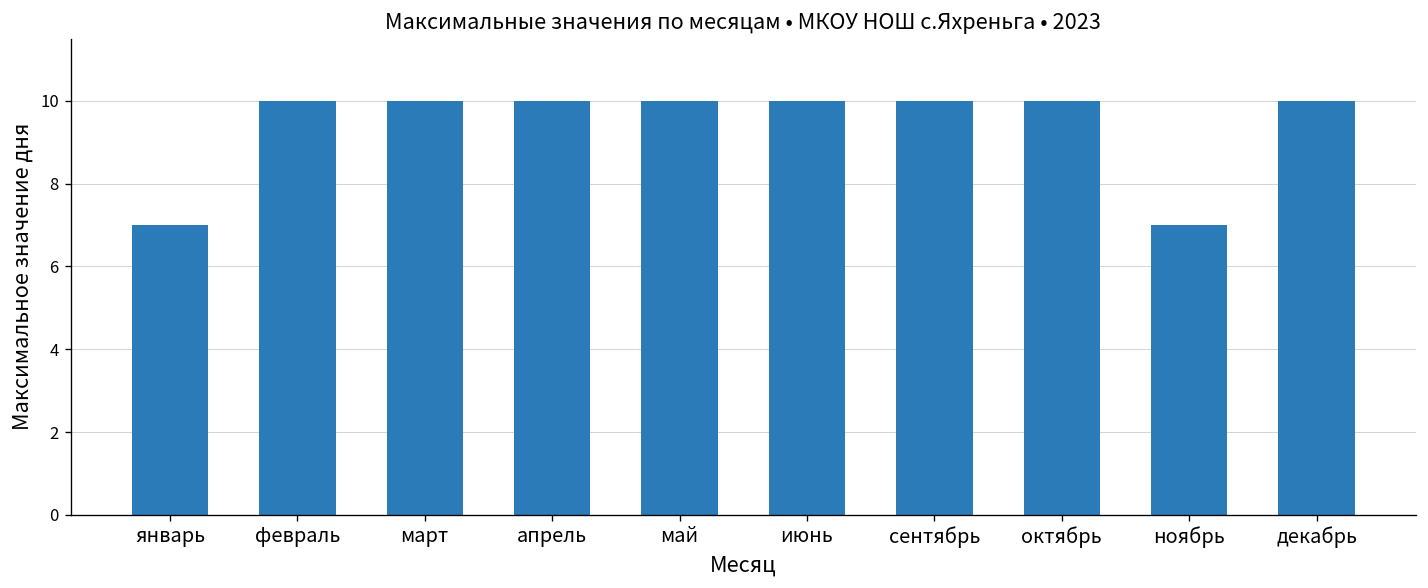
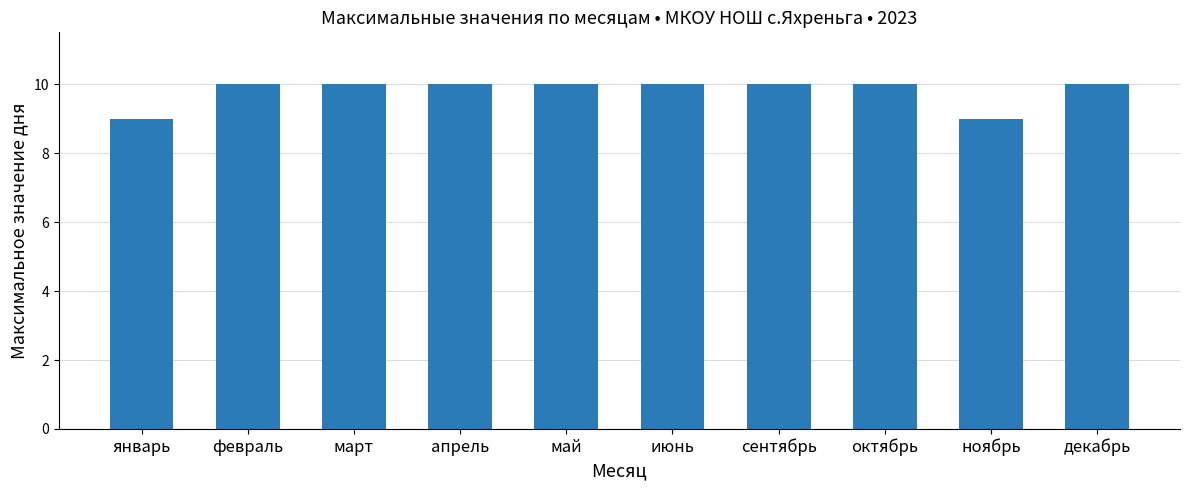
  {
-   "январь": 7,
+   "январь": 9,
    "февраль": 10,
    "март": 10,
    "апрель": 10,
    "май": 10,
    "июнь": 10,
    "сентябрь": 10,
    "октябрь": 10,
-   "ноябрь": 7,
+   "ноябрь": 9,
    "декабрь": 10
  }
